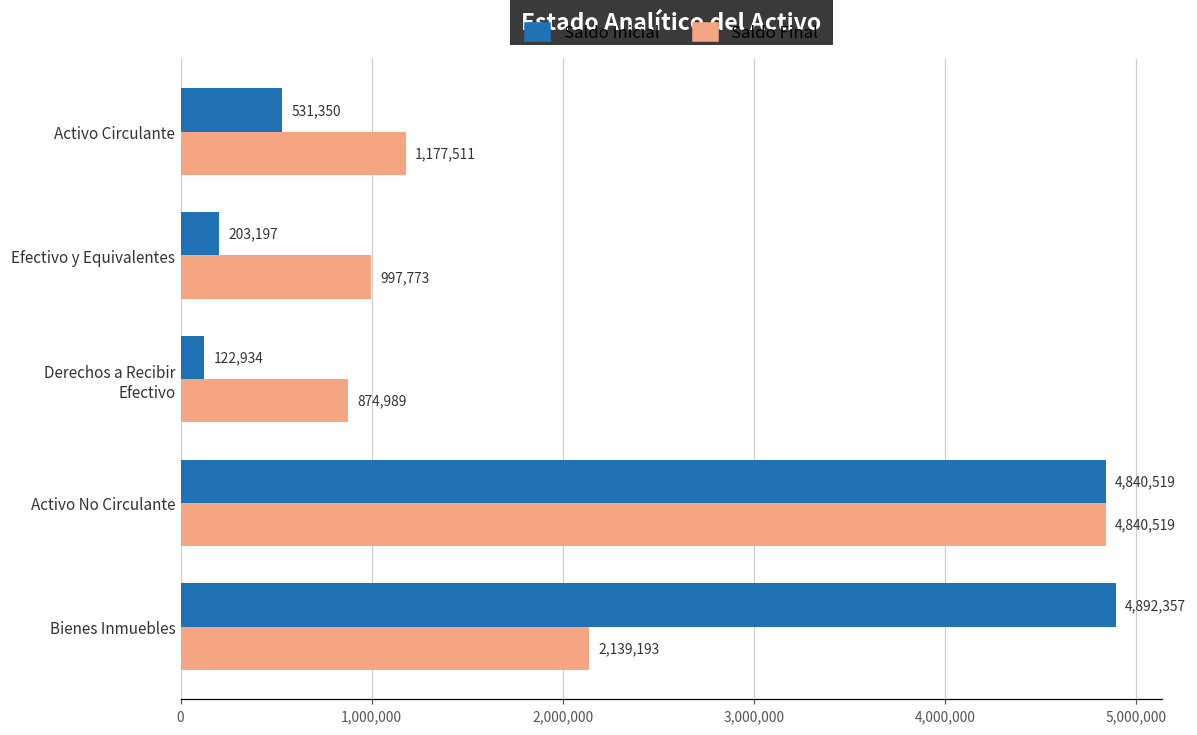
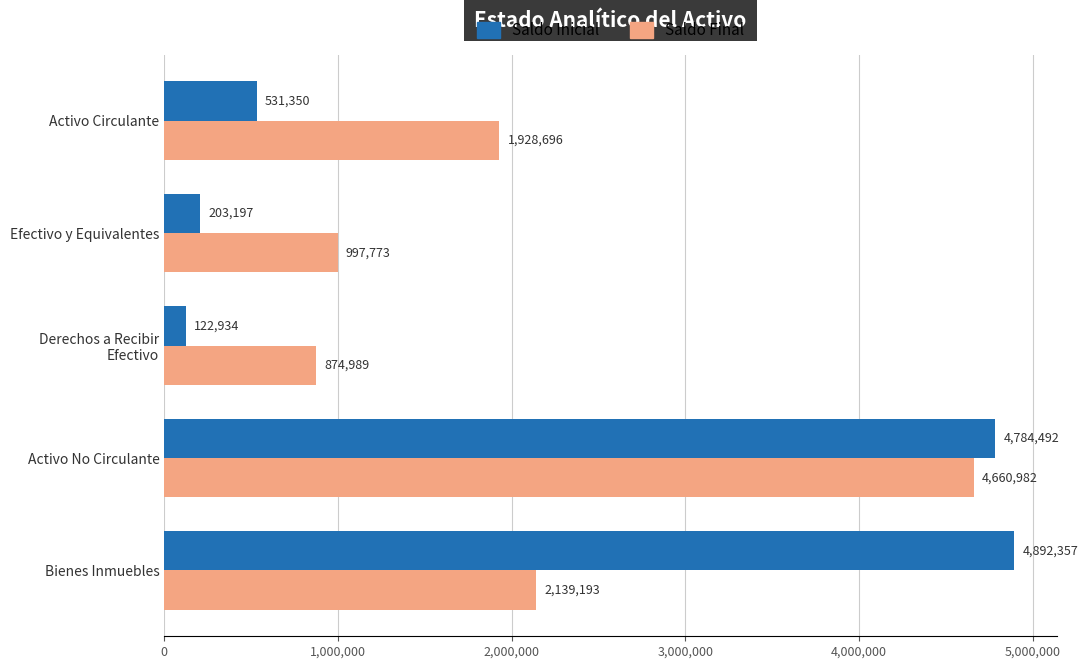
  {
    "Saldo Inicial": {
      "Activo Circulante": "531,350",
      "Efectivo y Equivalentes": "203,197",
      "Derechos a Recibir Efectivo": "122,934",
-     "Activo No Circulante": "4,840,519",
+     "Activo No Circulante": "4,784,492",
      "Bienes Inmuebles": "4,892,357"
    },
    "Saldo Final": {
-     "Activo Circulante": "1,177,511",
+     "Activo Circulante": "1,928,696",
      "Efectivo y Equivalentes": "997,773",
      "Derechos a Recibir Efectivo": "874,989",
-     "Activo No Circulante": "4,840,519",
+     "Activo No Circulante": "4,660,982",
      "Bienes Inmuebles": "2,139,193"
    }
  }
